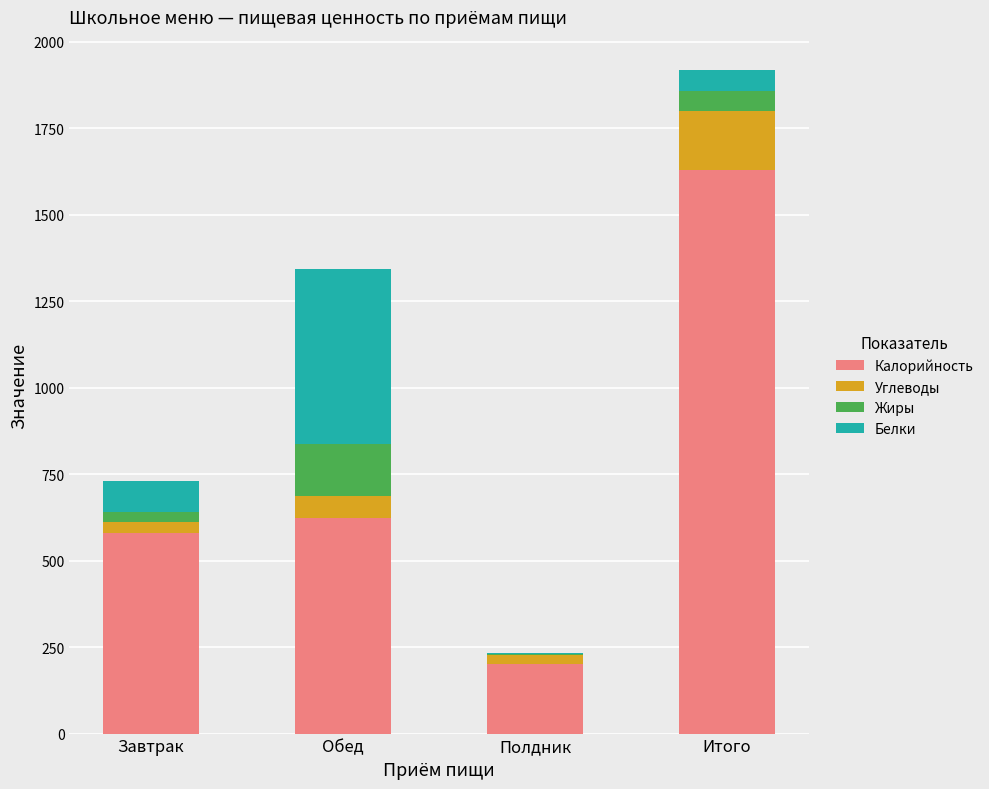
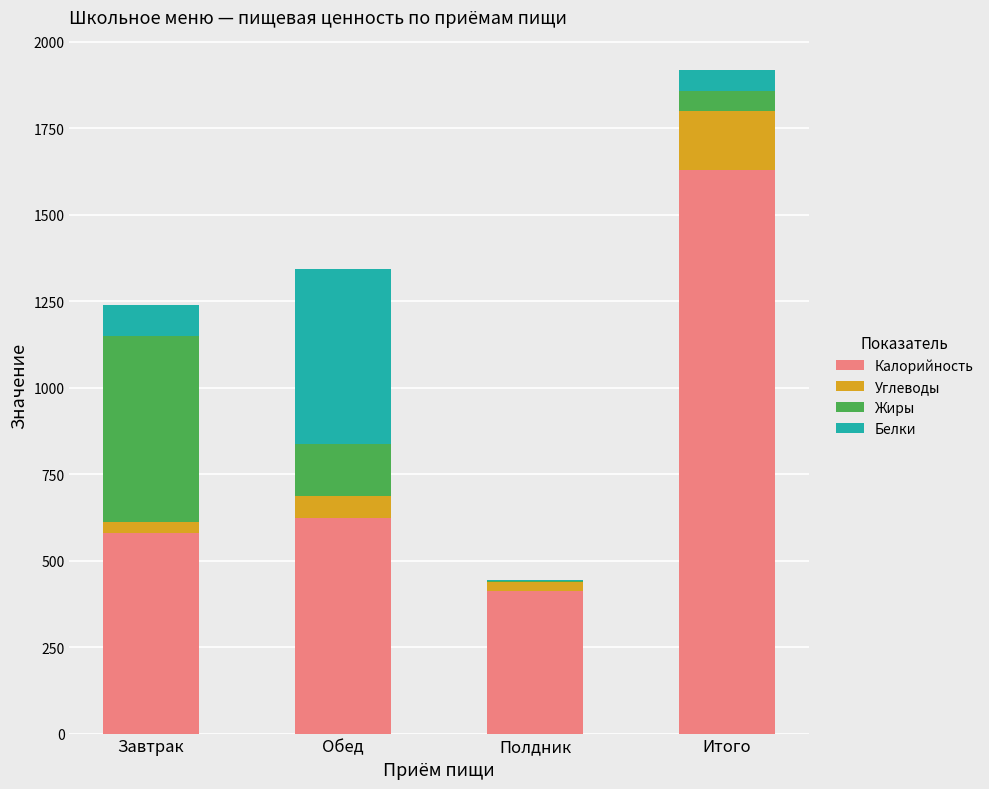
  {
    "Калорийность": {
      "Завтрак": 580,
      "Обед": 620,
-     "Полдник": 200,
+     "Полдник": 410,
      "Итого": 1630
    },
    "Углеводы": {
      "Завтрак": 30,
      "Обед": 70,
      "Полдник": 30,
      "Итого": 170
    },
    "Жиры": {
-     "Завтрак": 30,
+     "Завтрак": 540,
      "Обед": 150,
      "Итого": 60
    },
    "Белки": {
      "Завтрак": 90,
      "Обед": 500,
      "Итого": 60
    }
  }
